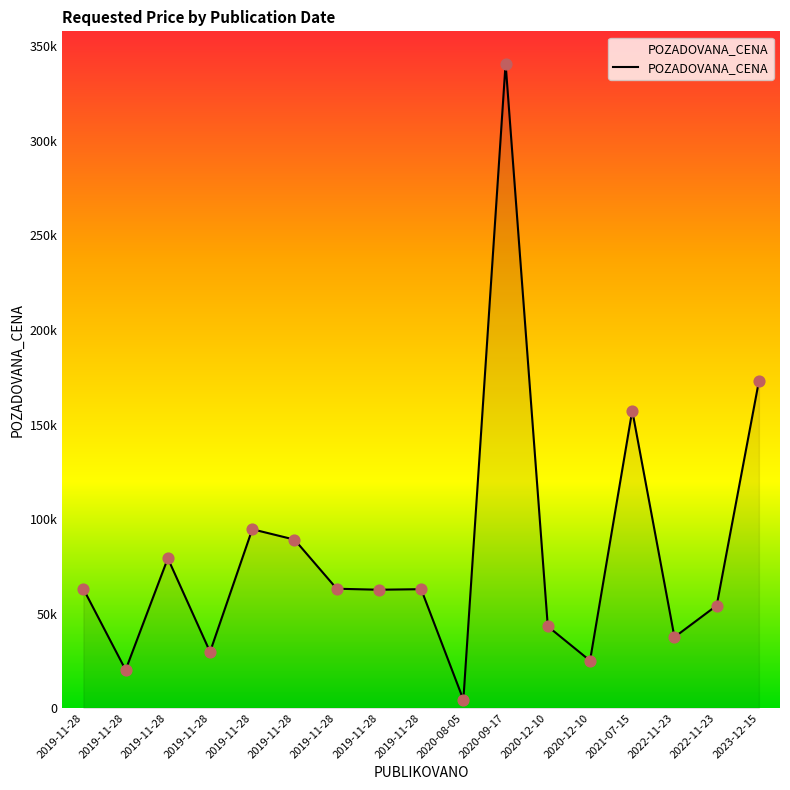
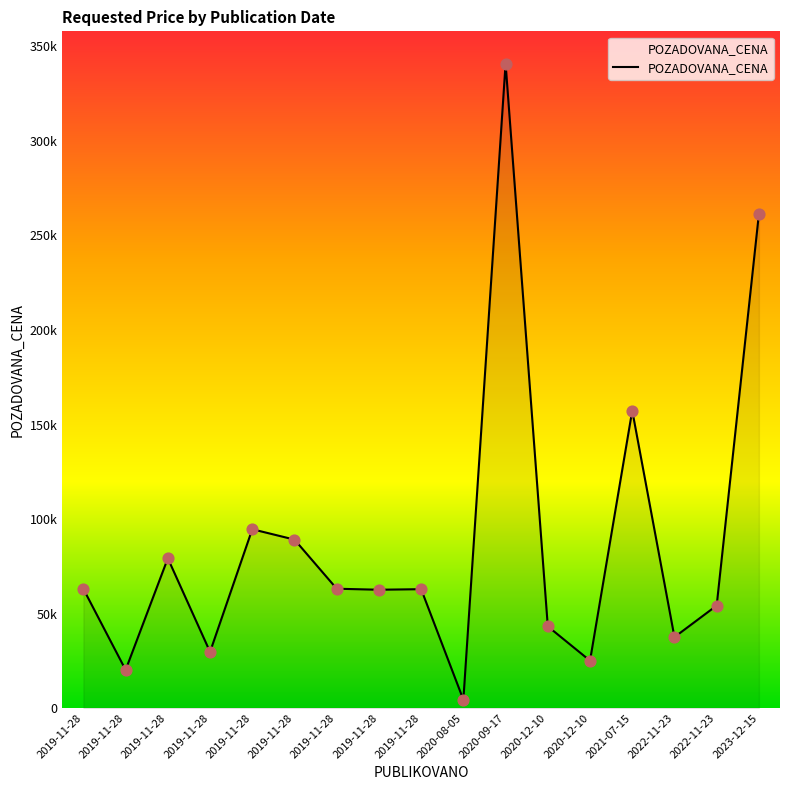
  {
    "2020-08-05": 4000,
    "2020-09-17": 341000,
    "2021-07-15": 157000,
-   "2023-12-15": 173000
+   "2023-12-15": 261000
  }
